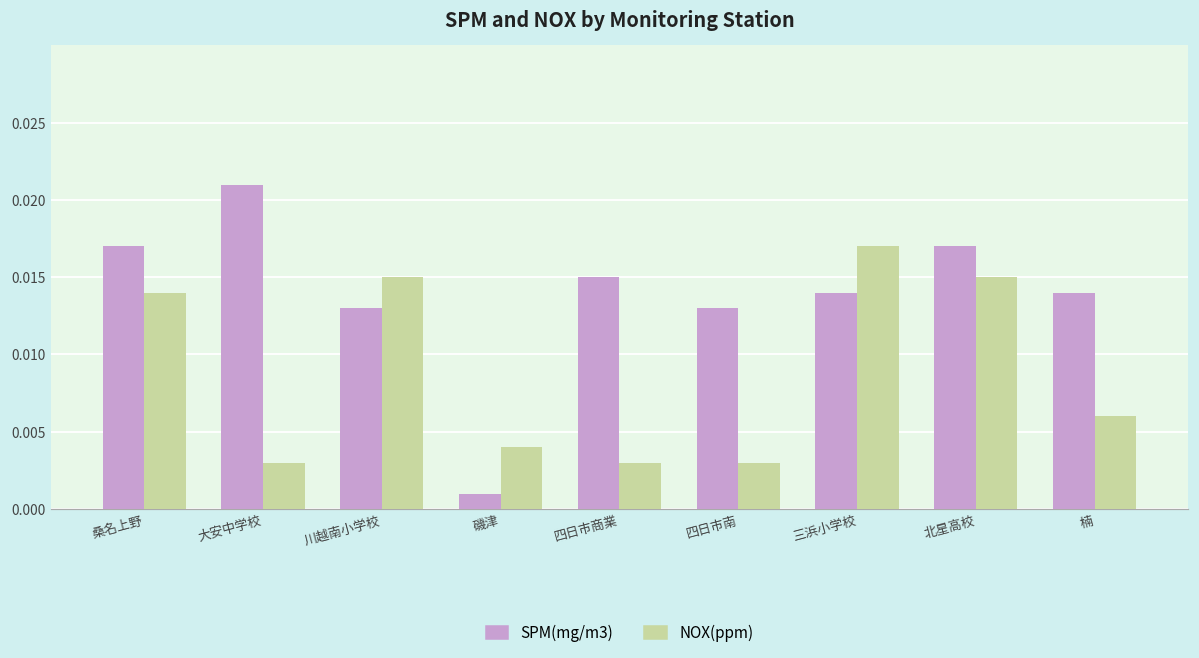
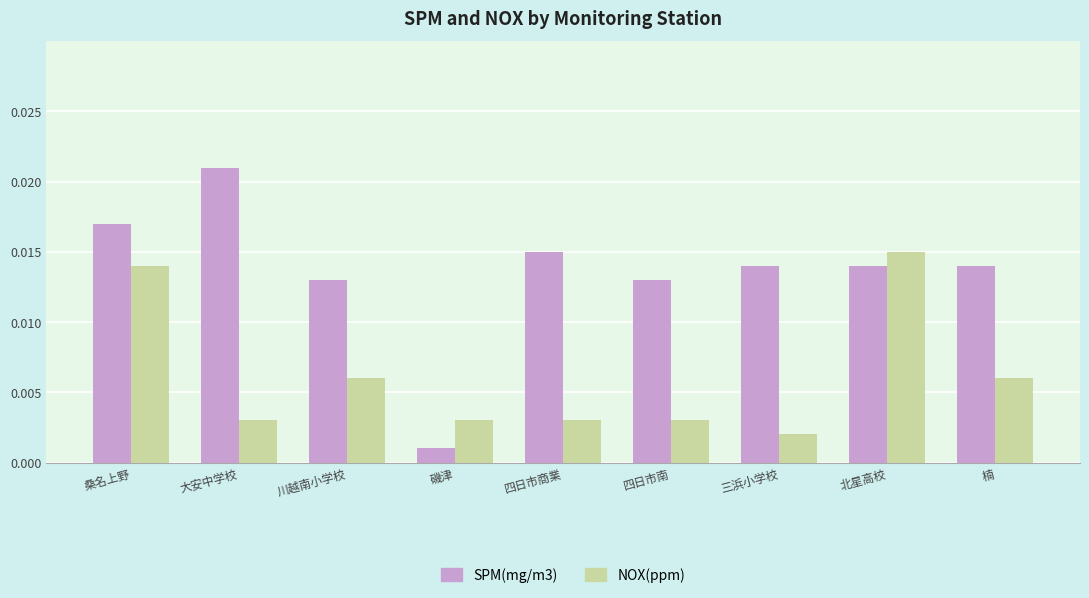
  {
    "SPM(mg/m3)": {
      "桑名上野": 0.017,
      "大安中学校": 0.021,
      "川越南小学校": 0.013,
      "磯津": 0.001,
      "四日市商業": 0.015,
      "四日市南": 0.013,
      "三浜小学校": 0.014,
-     "北星高校": 0.017,
+     "北星高校": 0.014,
      "楠": 0.014
    },
    "NOX(ppm)": {
      "桑名上野": 0.014,
      "大安中学校": 0.003,
-     "川越南小学校": 0.015,
-     "磯津": 0.004,
+     "川越南小学校": 0.006,
+     "磯津": 0.003,
      "四日市商業": 0.003,
      "四日市南": 0.003,
-     "三浜小学校": 0.017,
+     "三浜小学校": 0.002,
      "北星高校": 0.015,
      "楠": 0.006
    }
  }
